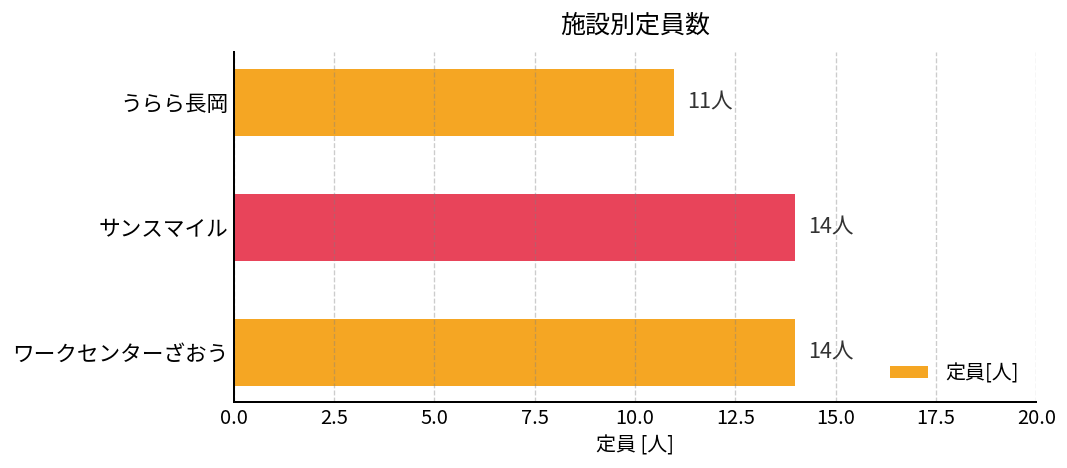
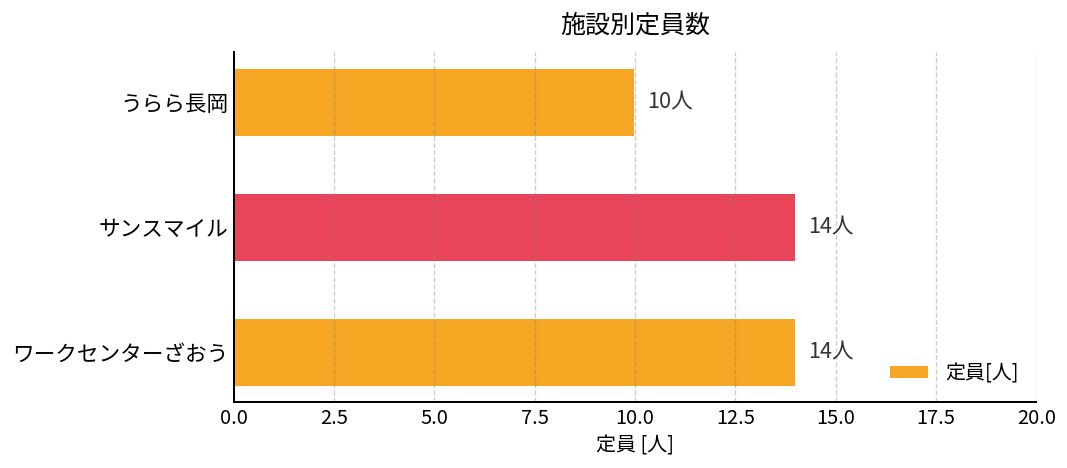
  {
-   "うらら長岡": "11人",
+   "うらら長岡": "10人",
    "サンスマイル": "14人",
    "ワークセンターざおう": "14人"
  }
